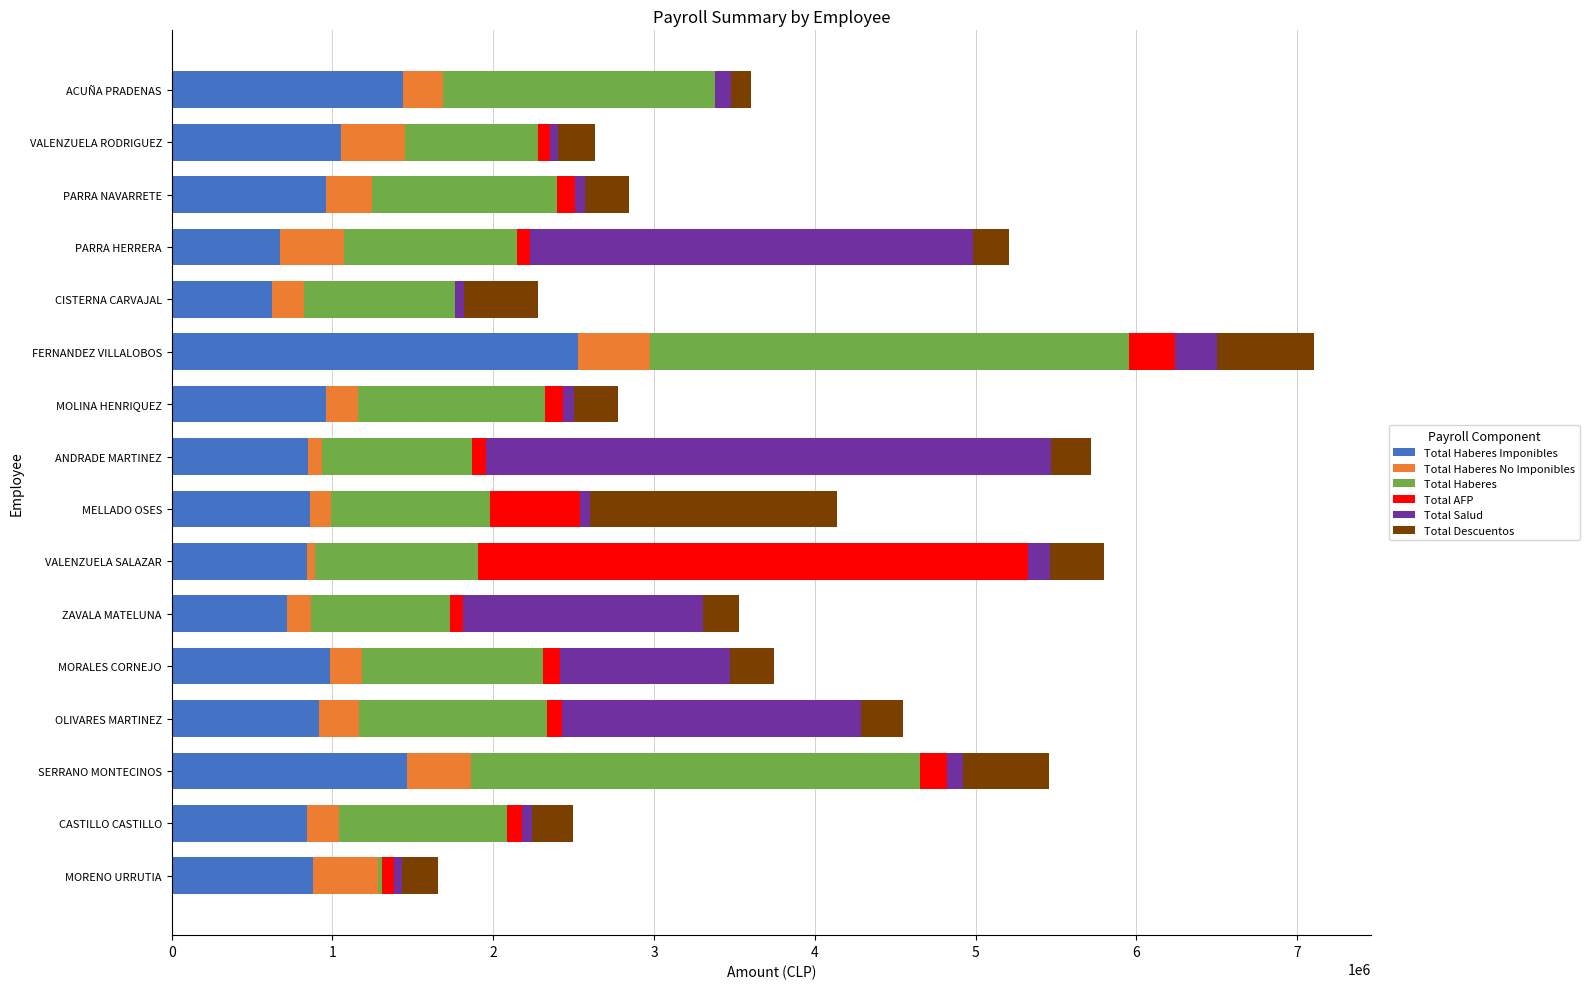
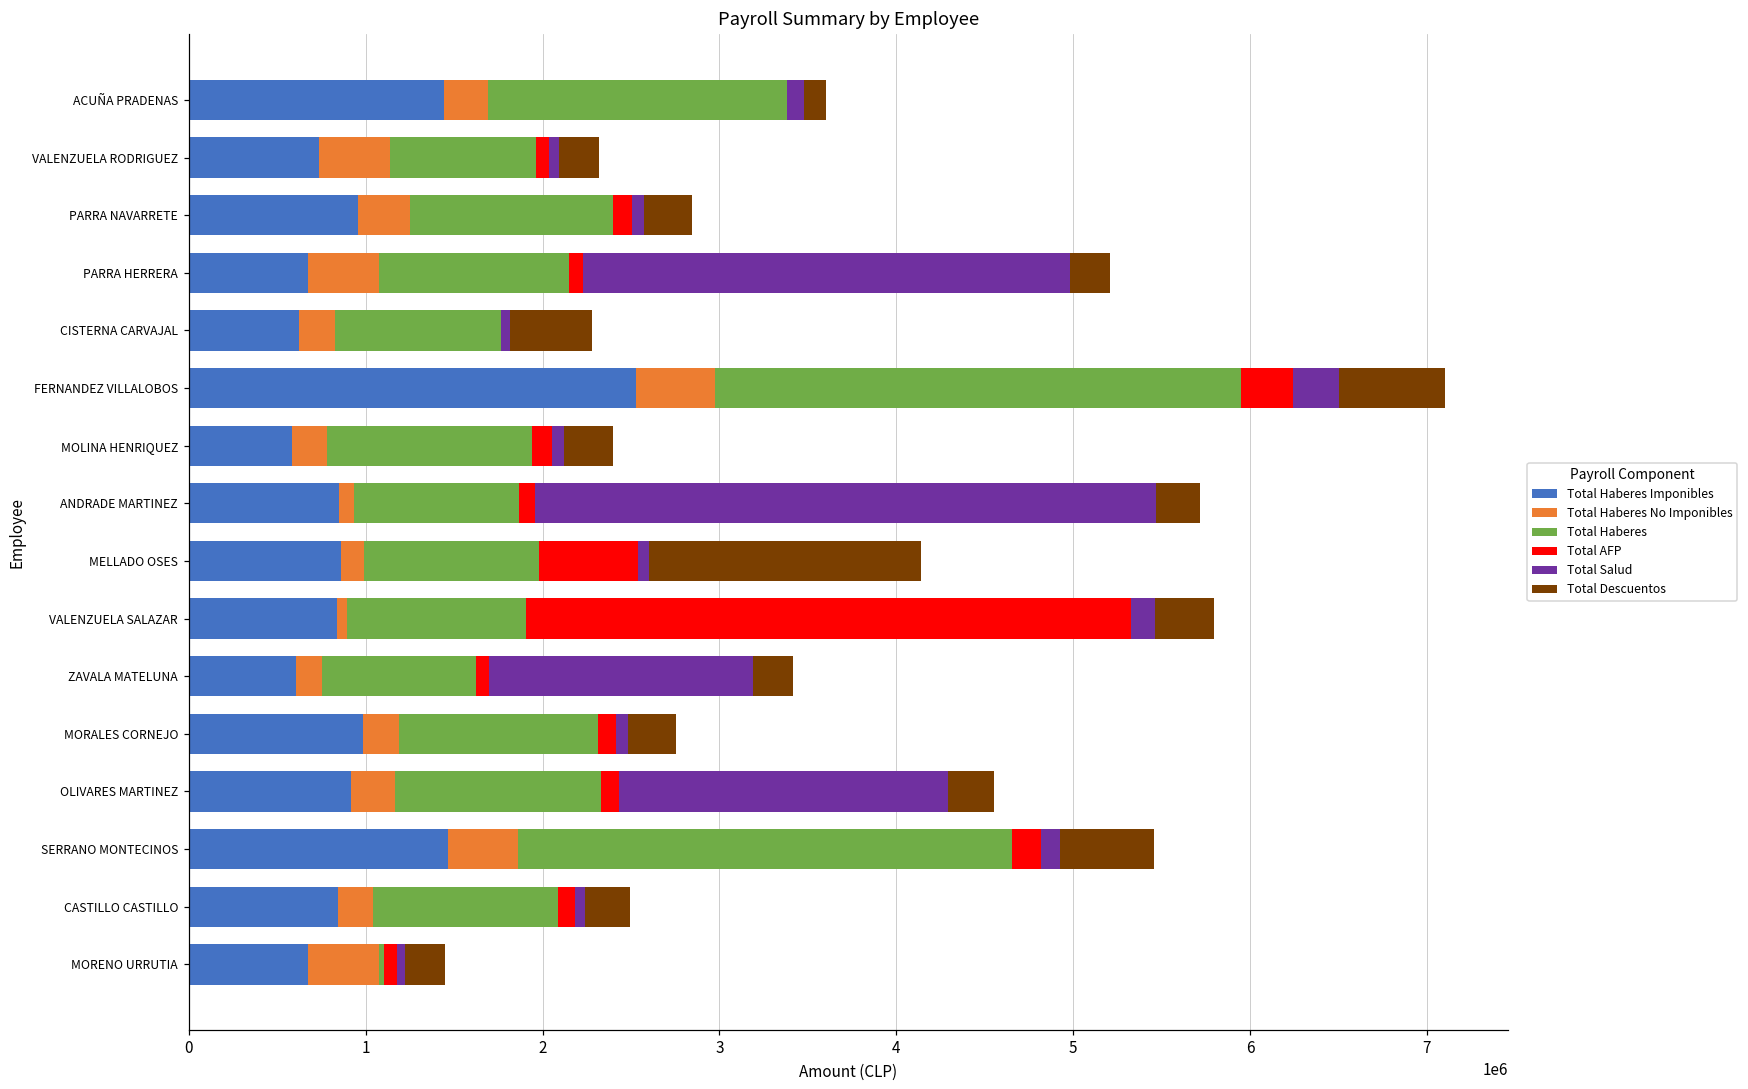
  {
    "Total Haberes Imponibles": {
      "ACUÑA PRADENAS": 1440000,
-     "VALENZUELA RODRIGUEZ": 1050000,
+     "VALENZUELA RODRIGUEZ": 740000,
      "PARRA NAVARRETE": 960000,
      "PARRA HERRERA": 670000,
      "CISTERNA CARVAJAL": 630000,
      "FERNANDEZ VILLALOBOS": 2530000,
-     "MOLINA HENRIQUEZ": 960000,
+     "MOLINA HENRIQUEZ": 580000,
      "ANDRADE MARTINEZ": 850000,
      "MELLADO OSES": 860000,
      "VALENZUELA SALAZAR": 840000,
-     "ZAVALA MATELUNA": 720000,
+     "ZAVALA MATELUNA": 610000,
      "MORALES CORNEJO": 990000,
      "OLIVARES MARTINEZ": 920000,
      "SERRANO MONTECINOS": 1460000,
      "CASTILLO CASTILLO": 840000,
-     "MORENO URRUTIA": 880000
+     "MORENO URRUTIA": 670000
    },
    "Total Haberes No Imponibles": {
      "ACUÑA PRADENAS": 250000,
      "VALENZUELA RODRIGUEZ": 400000,
      "PARRA NAVARRETE": 290000,
      "PARRA HERRERA": 400000,
      "CISTERNA CARVAJAL": 200000,
      "FERNANDEZ VILLALOBOS": 450000,
      "MOLINA HENRIQUEZ": 200000,
      "ANDRADE MARTINEZ": 90000,
      "MELLADO OSES": 130000,
      "VALENZUELA SALAZAR": 50000,
      "ZAVALA MATELUNA": 150000,
      "MORALES CORNEJO": 200000,
      "OLIVARES MARTINEZ": 250000,
      "SERRANO MONTECINOS": 400000,
      "CASTILLO CASTILLO": 200000,
      "MORENO URRUTIA": 400000
    },
    "Total Haberes": {
      "ACUÑA PRADENAS": 1690000,
      "VALENZUELA RODRIGUEZ": 820000,
      "PARRA NAVARRETE": 1150000,
      "PARRA HERRERA": 1070000,
      "CISTERNA CARVAJAL": 940000,
      "FERNANDEZ VILLALOBOS": 2980000,
      "MOLINA HENRIQUEZ": 1160000,
      "ANDRADE MARTINEZ": 930000,
      "MELLADO OSES": 990000,
      "VALENZUELA SALAZAR": 1010000,
      "ZAVALA MATELUNA": 870000,
      "MORALES CORNEJO": 1130000,
      "OLIVARES MARTINEZ": 1170000,
      "SERRANO MONTECINOS": 2790000,
      "CASTILLO CASTILLO": 1040000,
      "MORENO URRUTIA": 30000
    },
    "Total AFP": {
      "ACUÑA PRADENAS": 0,
      "VALENZUELA RODRIGUEZ": 80000,
      "PARRA NAVARRETE": 110000,
      "PARRA HERRERA": 80000,
      "CISTERNA CARVAJAL": 0,
      "FERNANDEZ VILLALOBOS": 290000,
      "MOLINA HENRIQUEZ": 110000,
      "ANDRADE MARTINEZ": 90000,
      "MELLADO OSES": 560000,
      "VALENZUELA SALAZAR": 3420000,
      "ZAVALA MATELUNA": 80000,
      "MORALES CORNEJO": 110000,
      "OLIVARES MARTINEZ": 100000,
      "SERRANO MONTECINOS": 170000,
      "CASTILLO CASTILLO": 100000,
      "MORENO URRUTIA": 80000
    },
    "Total Salud": {
      "ACUÑA PRADENAS": 100000,
      "VALENZUELA RODRIGUEZ": 50000,
      "PARRA NAVARRETE": 70000,
      "PARRA HERRERA": 2760000,
      "CISTERNA CARVAJAL": 50000,
      "FERNANDEZ VILLALOBOS": 260000,
      "MOLINA HENRIQUEZ": 70000,
      "ANDRADE MARTINEZ": 3510000,
      "MELLADO OSES": 60000,
      "VALENZUELA SALAZAR": 140000,
      "ZAVALA MATELUNA": 1490000,
-     "MORALES CORNEJO": 1060000,
+     "MORALES CORNEJO": 60000,
      "OLIVARES MARTINEZ": 1860000,
      "SERRANO MONTECINOS": 100000,
      "CASTILLO CASTILLO": 60000,
      "MORENO URRUTIA": 50000
    },
    "Total Descuentos": {
      "ACUÑA PRADENAS": 120000,
      "VALENZUELA RODRIGUEZ": 230000,
      "PARRA NAVARRETE": 270000,
      "PARRA HERRERA": 220000,
      "CISTERNA CARVAJAL": 460000,
      "FERNANDEZ VILLALOBOS": 600000,
      "MOLINA HENRIQUEZ": 280000,
      "ANDRADE MARTINEZ": 250000,
      "MELLADO OSES": 1540000,
      "VALENZUELA SALAZAR": 330000,
      "ZAVALA MATELUNA": 230000,
      "MORALES CORNEJO": 270000,
      "OLIVARES MARTINEZ": 260000,
      "SERRANO MONTECINOS": 530000,
      "CASTILLO CASTILLO": 260000,
      "MORENO URRUTIA": 220000
    }
  }
